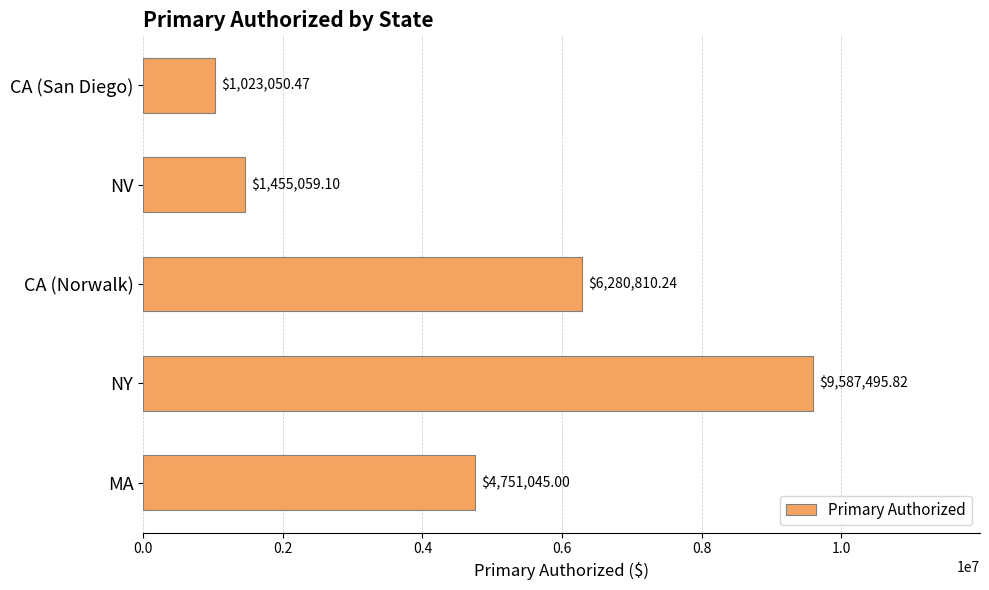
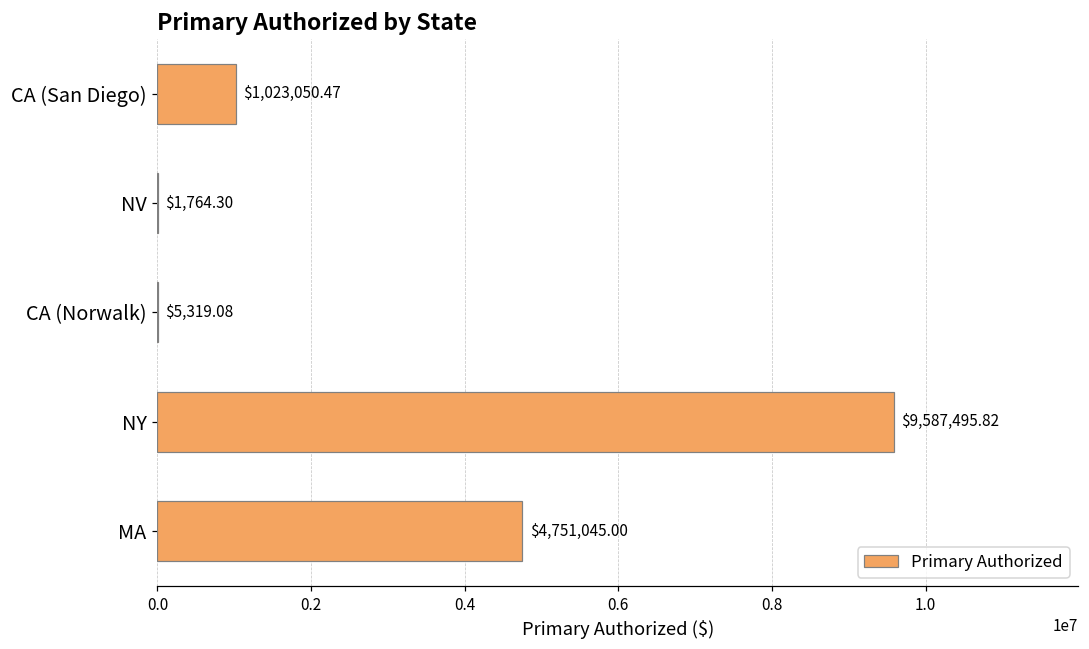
  {
    "CA (San Diego)": "$1,023,050.47",
-   "NV": "$1,455,059.10",
-   "CA (Norwalk)": "$6,280,810.24",
+   "NV": "$1,764.30",
+   "CA (Norwalk)": "$5,319.08",
    "NY": "$9,587,495.82",
    "MA": "$4,751,045.00"
  }
